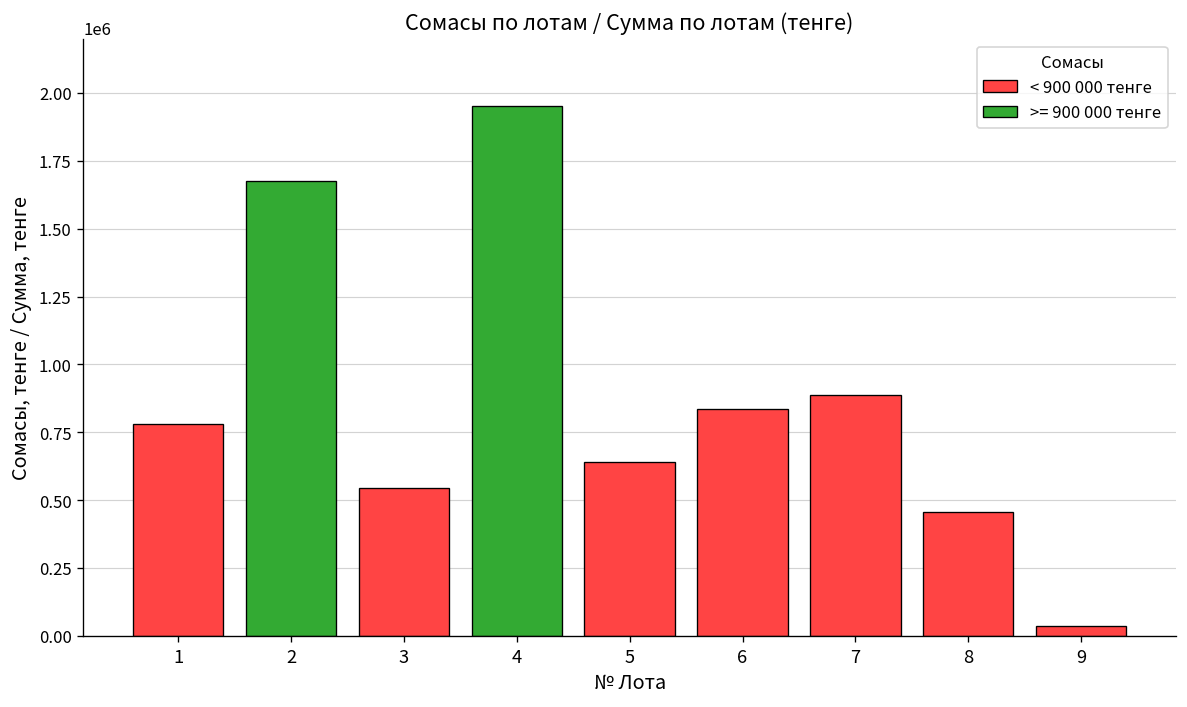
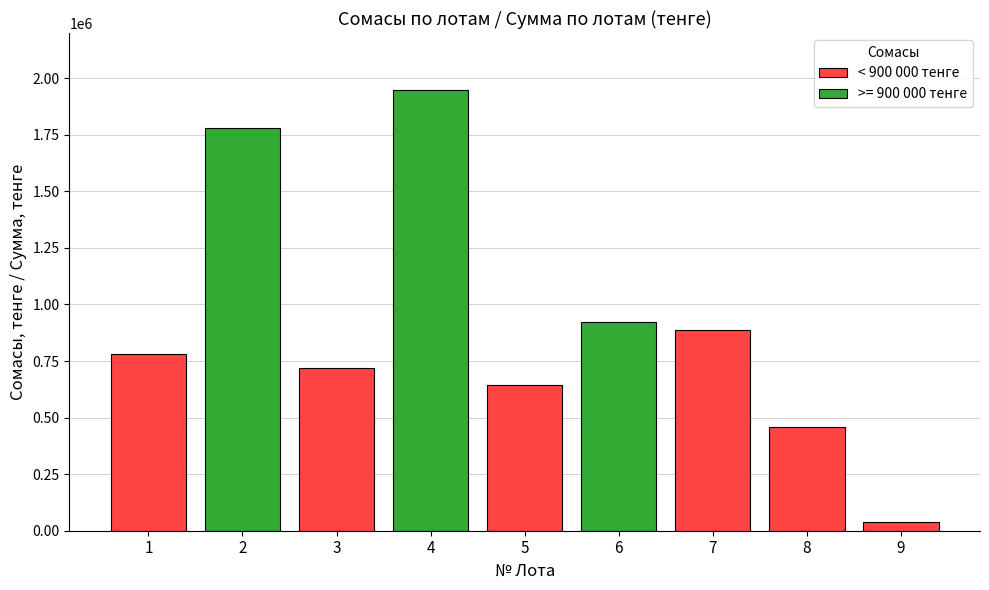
  {
    "1": 780000,
-   "2": 1680000,
-   "3": 550000,
+   "2": 1780000,
+   "3": 720000,
    "4": 1950000,
    "5": 640000,
-   "6": 840000,
+   "6": 920000,
    "7": 890000,
    "8": 460000,
    "9": 40000
  }
